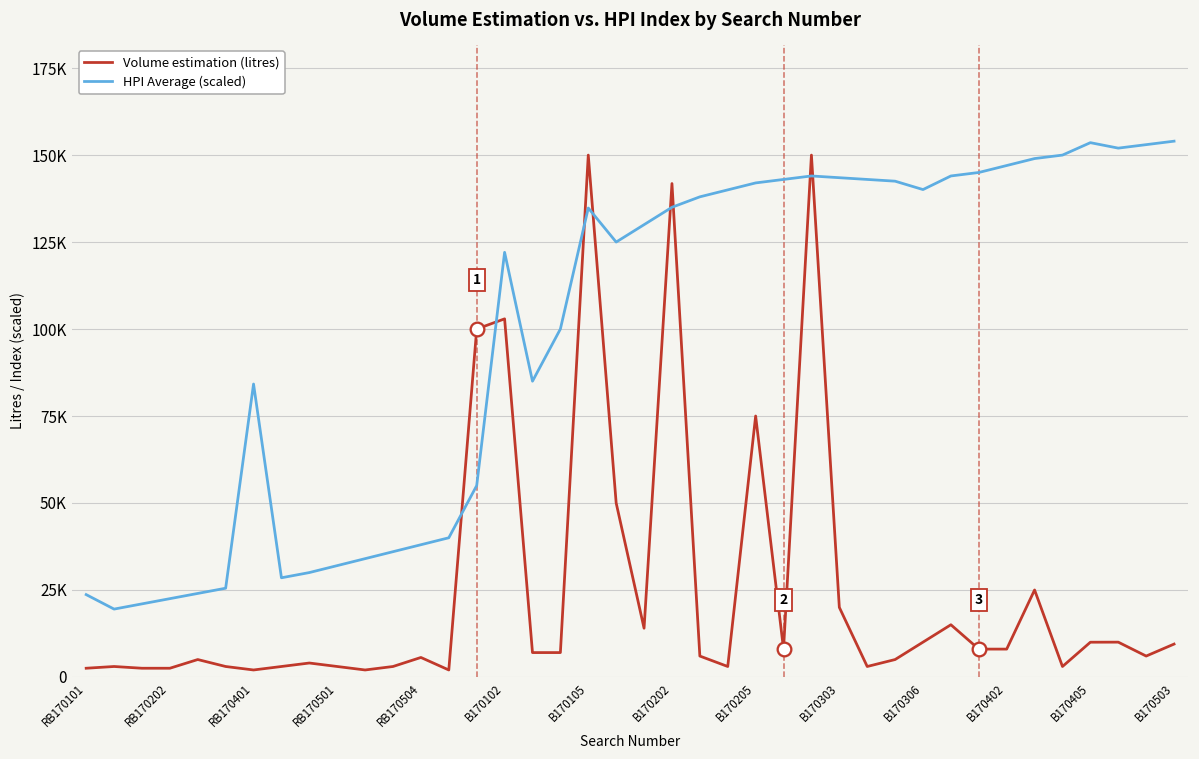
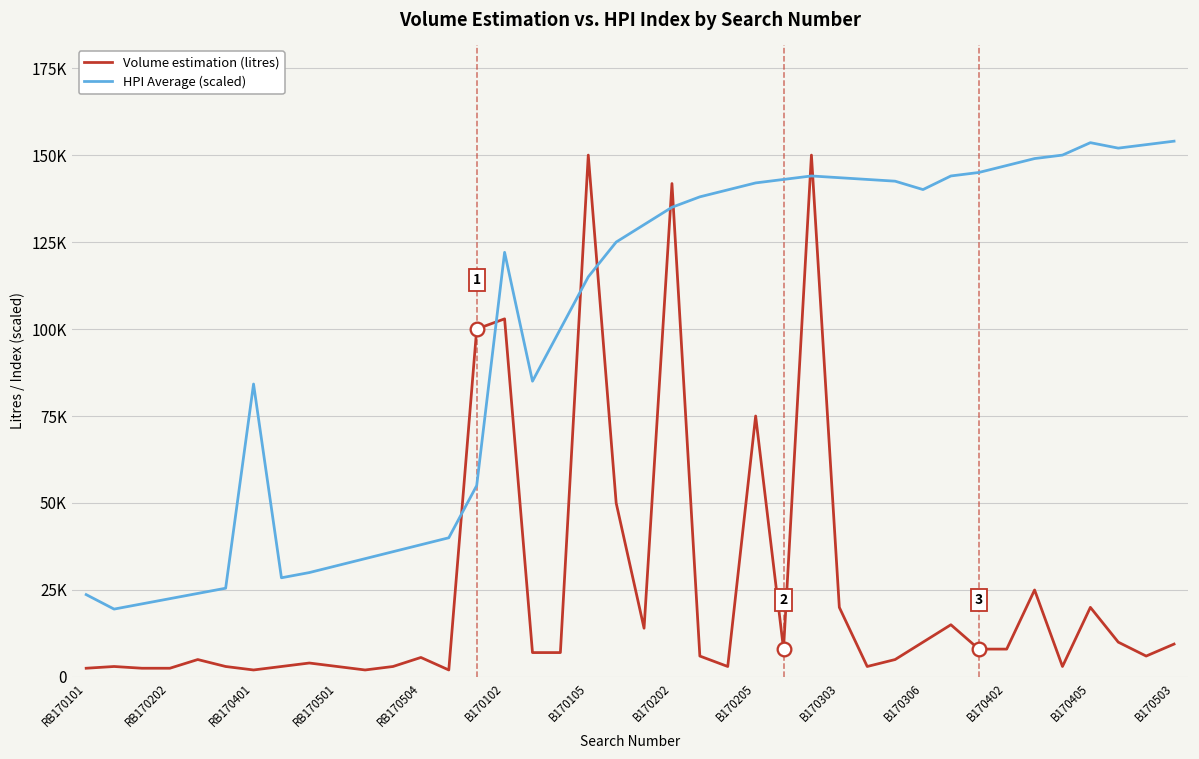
  {
    "Volume estimation (litres)": {
      "RB170101": 3000,
      "RB170202": 3000,
      "RB170401": 2000,
      "RB170501": 3000,
      "RB170504": 6000,
      "B170102": 103000,
      "B170105": 150000,
      "B170202": 142000,
      "B170205": 75000,
      "B170303": 20000,
      "B170306": 10000,
      "B170402": 8000,
-     "B170405": 10000,
+     "B170405": 20000,
      "B170503": 9000
    },
    "HPI Average (scaled)": {
      "RB170101": 24000,
      "RB170202": 23000,
      "RB170401": 84000,
      "RB170501": 32000,
      "RB170504": 38000,
      "B170102": 122000,
-     "B170105": 135000,
+     "B170105": 115000,
      "B170202": 135000,
      "B170205": 142000,
      "B170303": 144000,
      "B170306": 140000,
      "B170402": 147000,
      "B170405": 154000,
      "B170503": 154000
    }
  }
